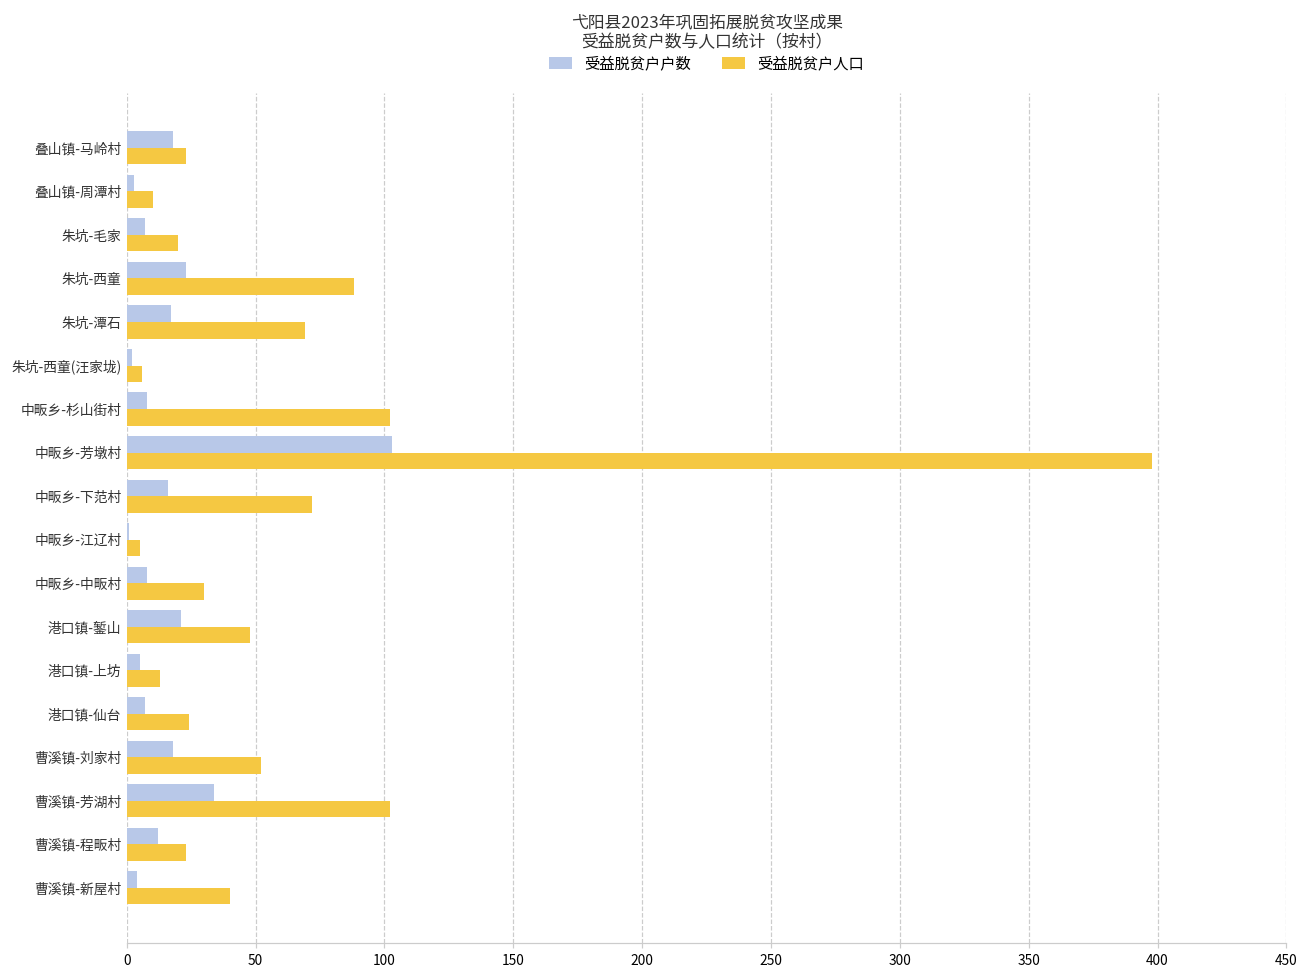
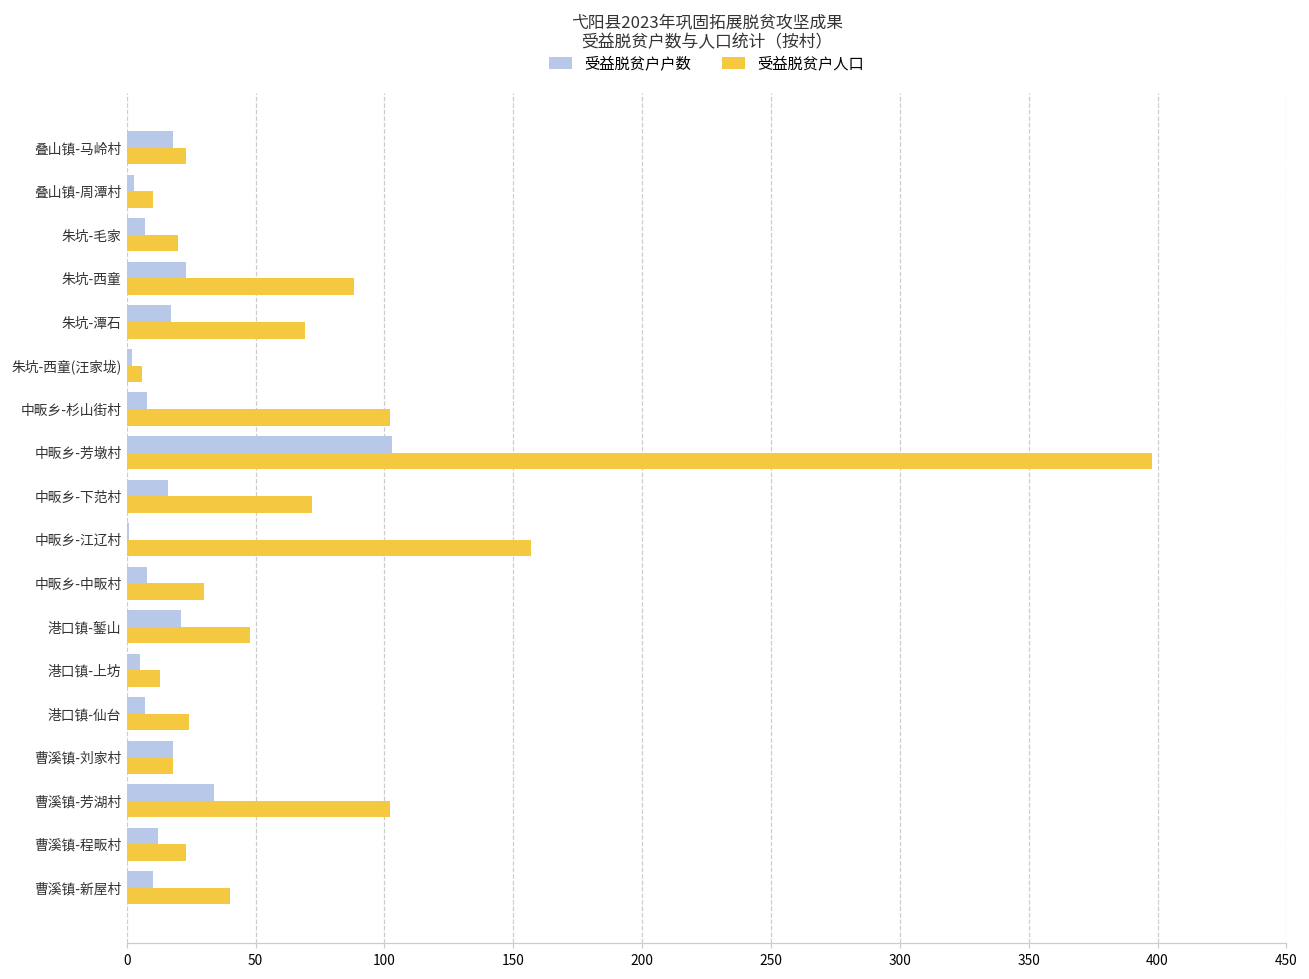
  {
    "受益脱贫户户数": {
      "叠山镇-马岭村": 18,
      "叠山镇-周潭村": 3,
      "朱坑-毛家": 7,
      "朱坑-西童": 23,
      "朱坑-潭石": 17,
      "朱坑-西童(汪家垅)": 2,
      "中畈乡-杉山街村": 8,
      "中畈乡-芳墩村": 103,
      "中畈乡-下范村": 16,
      "中畈乡-中畈村": 8,
      "港口镇-錾山": 21,
      "港口镇-上坊": 5,
      "港口镇-仙台": 7,
      "曹溪镇-刘家村": 18,
      "曹溪镇-芳湖村": 34,
      "曹溪镇-程畈村": 12,
-     "曹溪镇-新屋村": 4
+     "曹溪镇-新屋村": 10
    },
    "受益脱贫户人口": {
      "叠山镇-马岭村": 23,
      "叠山镇-周潭村": 10,
      "朱坑-毛家": 20,
      "朱坑-西童": 88,
      "朱坑-潭石": 69,
      "朱坑-西童(汪家垅)": 6,
      "中畈乡-杉山街村": 102,
      "中畈乡-芳墩村": 398,
      "中畈乡-下范村": 72,
-     "中畈乡-江辽村": 5,
+     "中畈乡-江辽村": 157,
      "中畈乡-中畈村": 30,
      "港口镇-錾山": 48,
      "港口镇-上坊": 13,
      "港口镇-仙台": 24,
-     "曹溪镇-刘家村": 52,
+     "曹溪镇-刘家村": 18,
      "曹溪镇-芳湖村": 102,
      "曹溪镇-程畈村": 23,
      "曹溪镇-新屋村": 40
    }
  }
